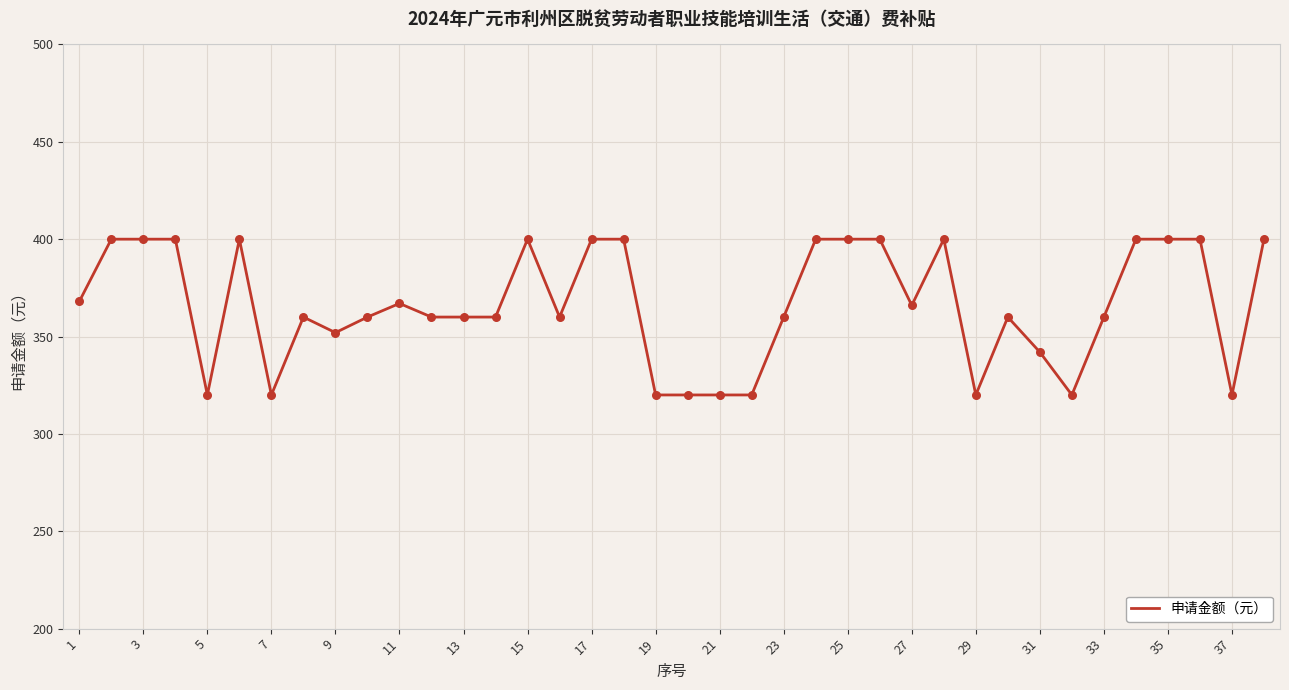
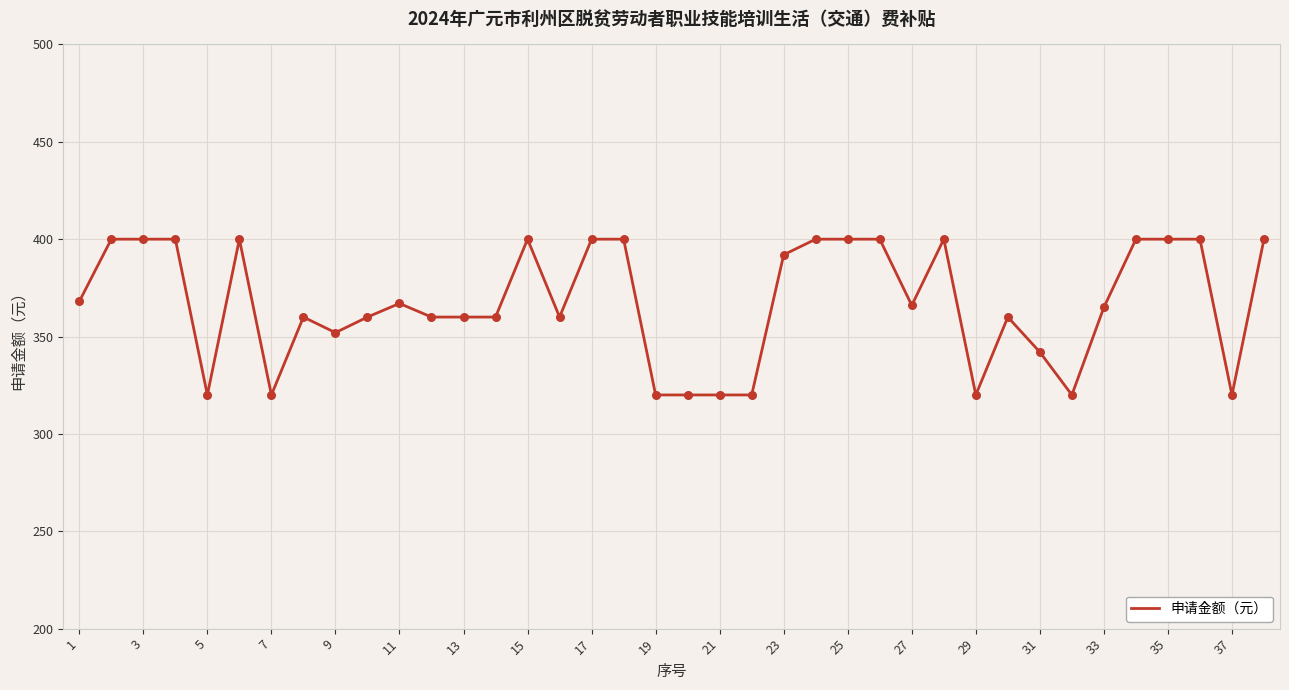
  {
    "1": 368,
    "3": 400,
    "5": 320,
    "7": 320,
    "9": 352,
    "11": 367,
    "13": 360,
    "15": 400,
    "17": 400,
    "19": 320,
    "21": 320,
-   "23": 360,
+   "23": 392,
    "25": 400,
    "27": 366,
    "29": 320,
    "31": 342,
-   "33": 360,
+   "33": 365,
    "35": 400,
    "37": 320
  }
